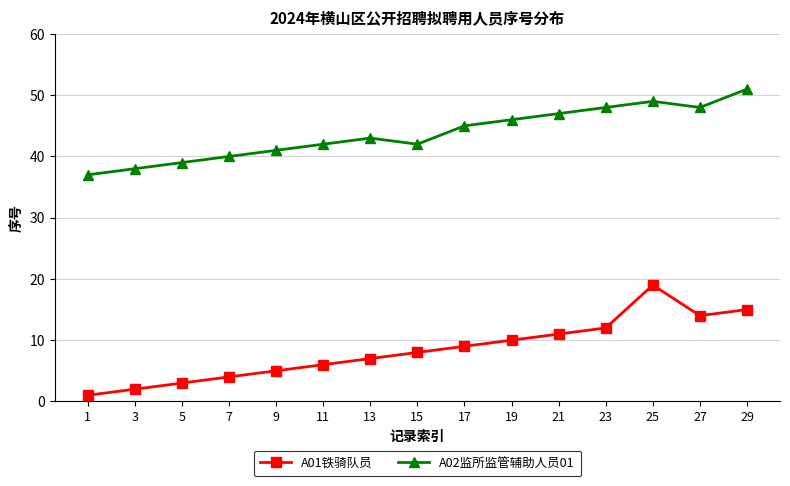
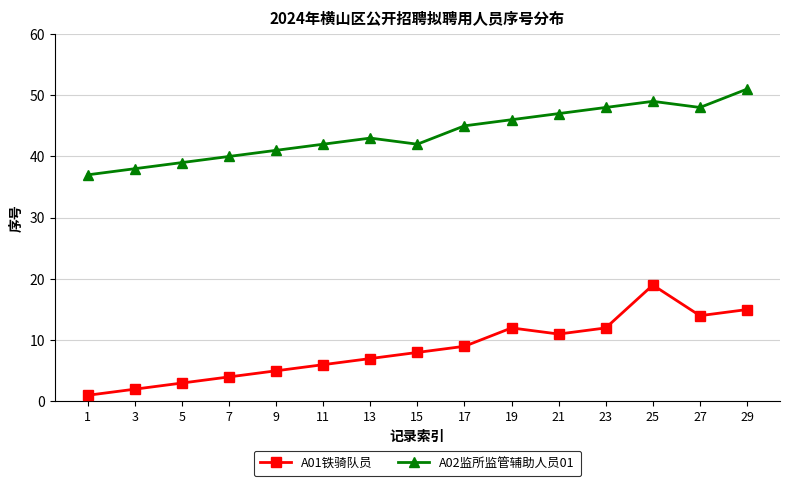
  {
    "A01铁骑队员": {
      "1": 1,
      "3": 2,
      "5": 3,
      "7": 4,
      "9": 5,
      "11": 6,
      "13": 7,
      "15": 8,
      "17": 9,
-     "19": 10,
+     "19": 12,
      "21": 11,
      "23": 12,
      "25": 19,
      "27": 14,
      "29": 15
    },
    "A02监所监管辅助人员01": {
      "1": 37,
      "3": 38,
      "5": 39,
      "7": 40,
      "9": 41,
      "11": 42,
      "13": 43,
      "15": 42,
      "17": 45,
      "19": 46,
      "21": 47,
      "23": 48,
      "25": 49,
      "27": 48,
      "29": 51
    }
  }
